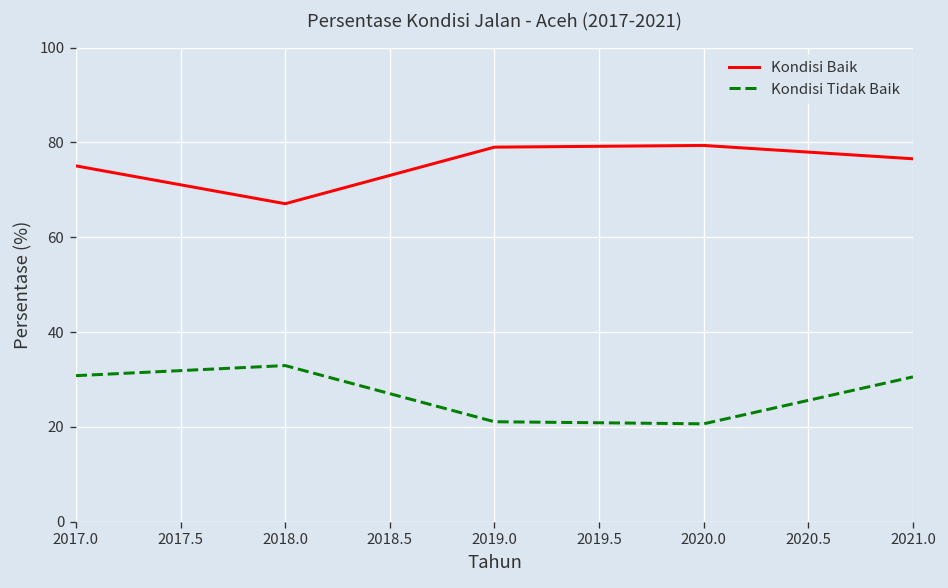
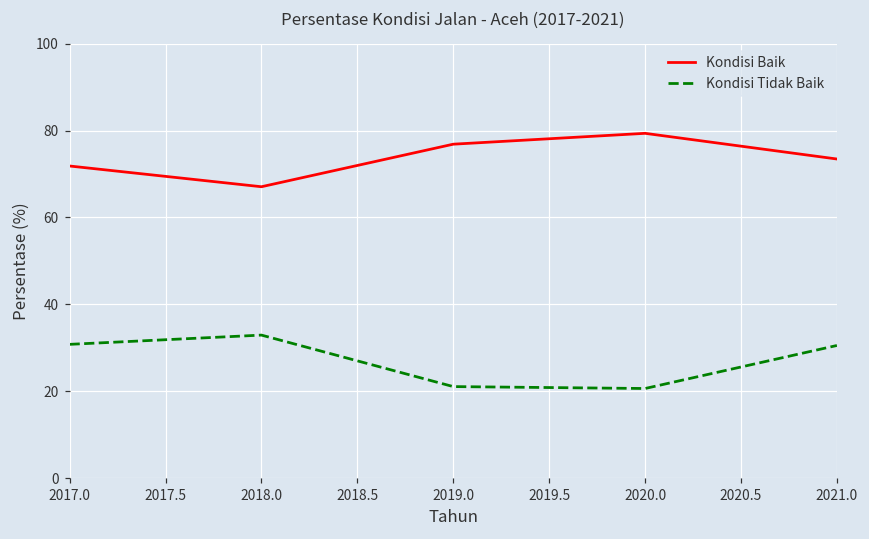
  {
    "Kondisi Baik": {
-     "2017.0": 75,
+     "2017.0": 72,
      "2018.0": 67,
-     "2019.0": 79,
+     "2019.0": 77,
      "2020.0": 79,
-     "2021.0": 77
+     "2021.0": 73
    },
    "Kondisi Tidak Baik": {
      "2017.0": 31,
      "2018.0": 33,
      "2019.0": 21,
      "2020.0": 21,
      "2021.0": 31
    }
  }
